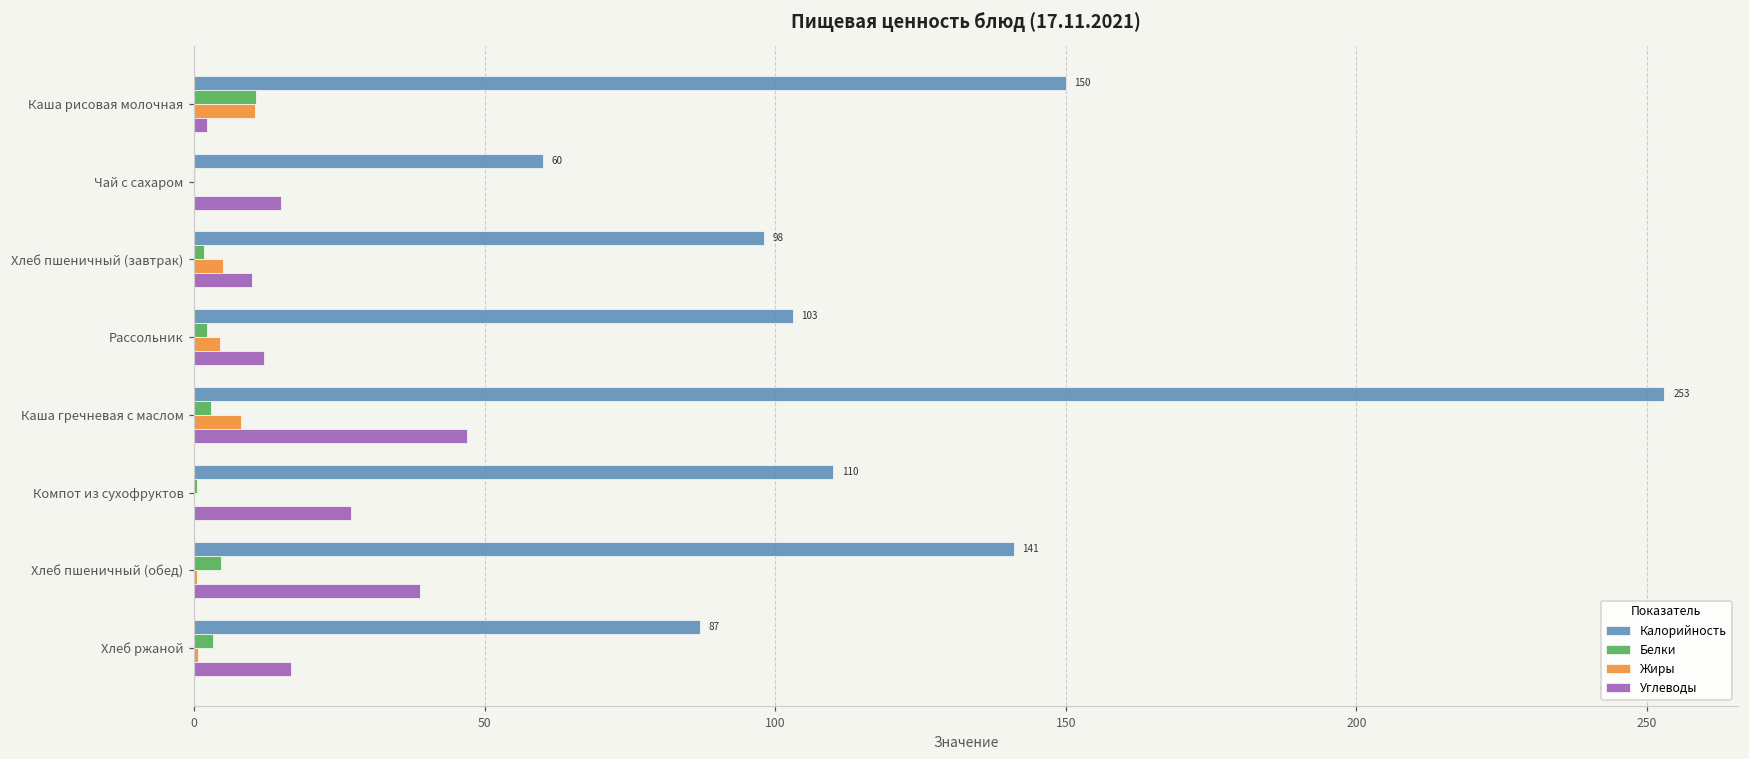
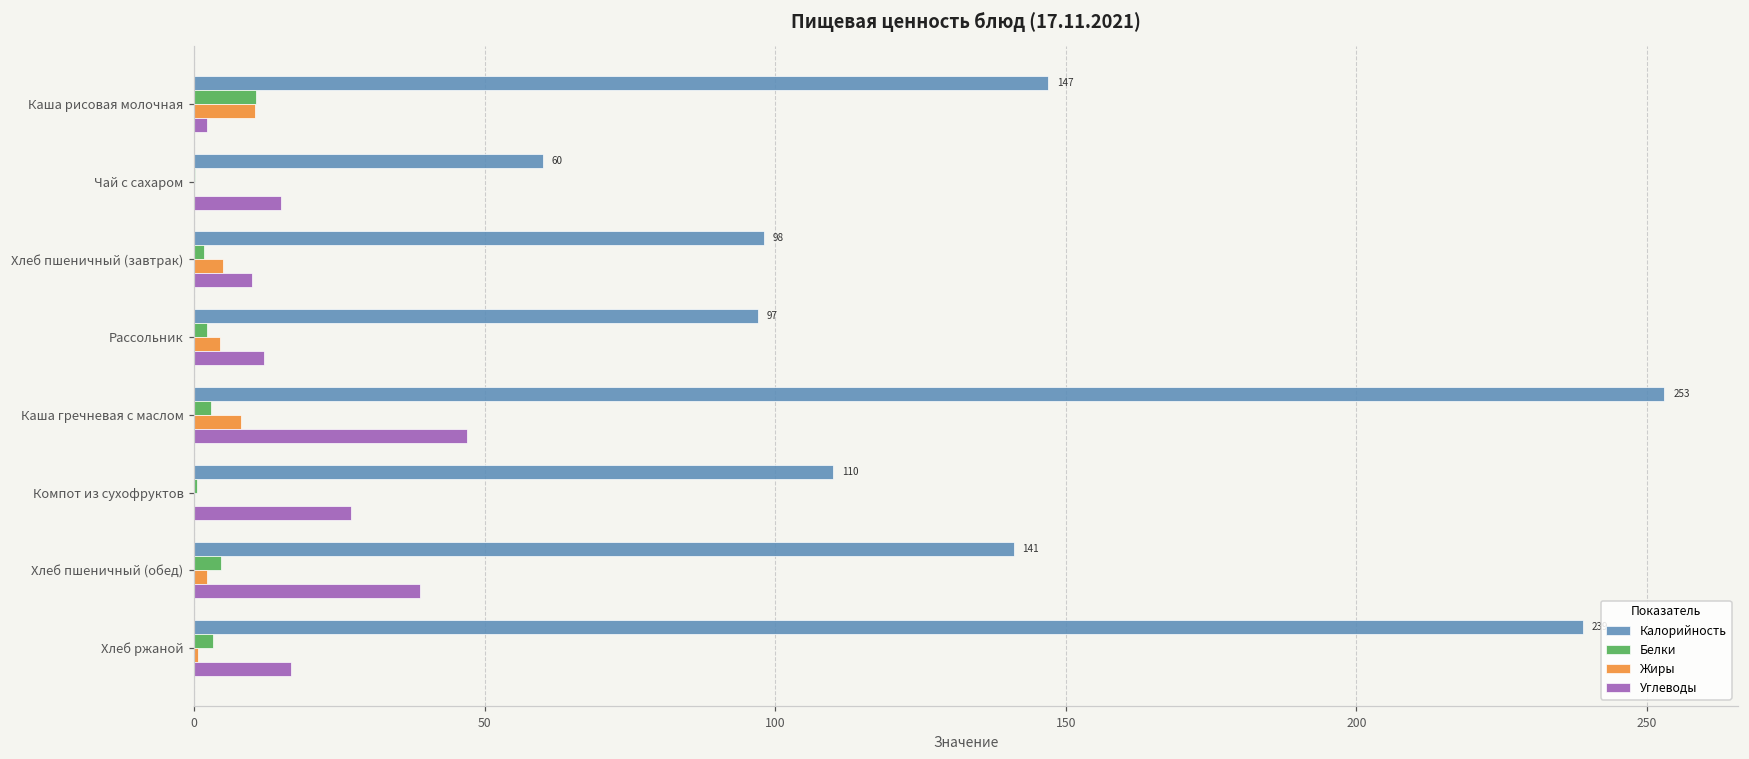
  {
    "Калорийность": {
-     "Каша рисовая молочная": 150,
+     "Каша рисовая молочная": 147,
      "Чай с сахаром": 60,
      "Хлеб пшеничный (завтрак)": 98,
-     "Рассольник": 103,
+     "Рассольник": 97,
      "Каша гречневая с маслом": 253,
      "Компот из сухофруктов": 110,
      "Хлеб пшеничный (обед)": 141,
-     "Хлеб ржаной": 87
+     "Хлеб ржаной": 239
    },
    "Белки": {
      "Каша рисовая молочная": 11,
      "Хлеб пшеничный (завтрак)": 2,
      "Рассольник": 2,
      "Каша гречневая с маслом": 3,
      "Компот из сухофруктов": 1,
      "Хлеб пшеничный (обед)": 5,
      "Хлеб ржаной": 3
    },
    "Жиры": {
      "Каша рисовая молочная": 11,
      "Чай с сахаром": 0,
      "Хлеб пшеничный (завтрак)": 5,
      "Рассольник": 4,
      "Каша гречневая с маслом": 8,
      "Компот из сухофруктов": 0,
-     "Хлеб пшеничный (обед)": 0,
+     "Хлеб пшеничный (обед)": 2,
      "Хлеб ржаной": 1
    },
    "Углеводы": {
      "Каша рисовая молочная": 2,
      "Чай с сахаром": 15,
      "Хлеб пшеничный (завтрак)": 10,
      "Рассольник": 12,
      "Каша гречневая с маслом": 47,
      "Компот из сухофруктов": 27,
      "Хлеб пшеничный (обед)": 39,
      "Хлеб ржаной": 17
    }
  }
